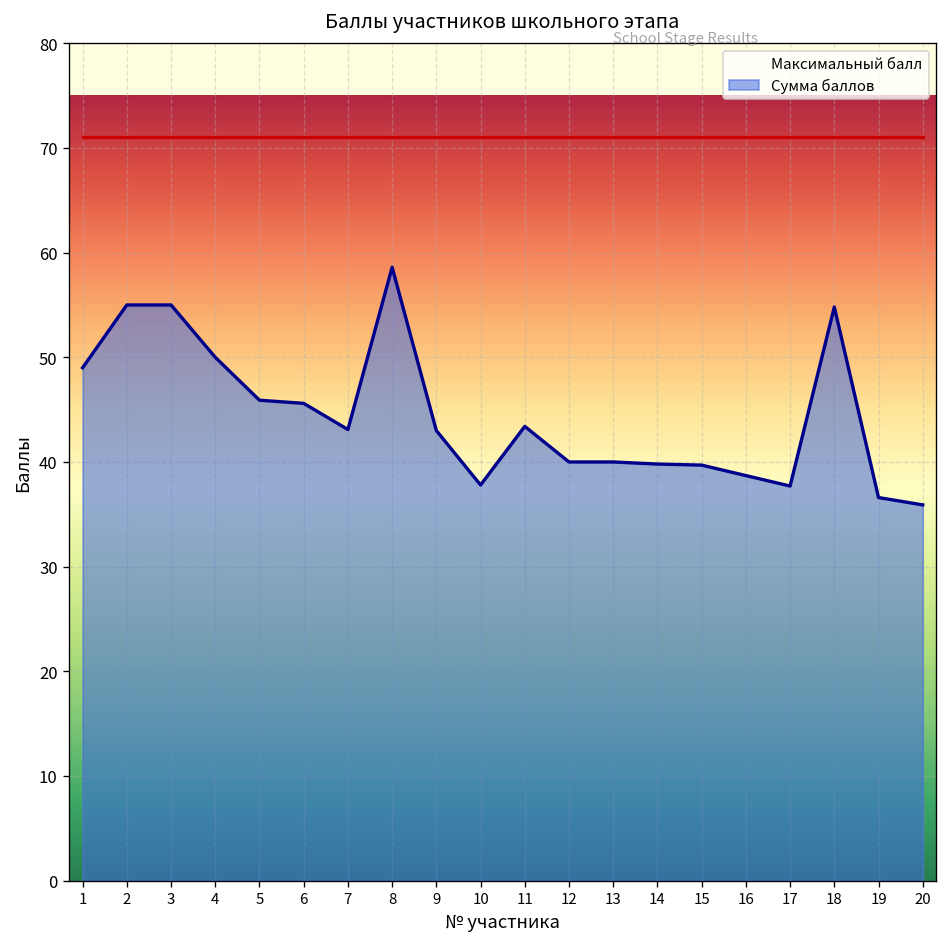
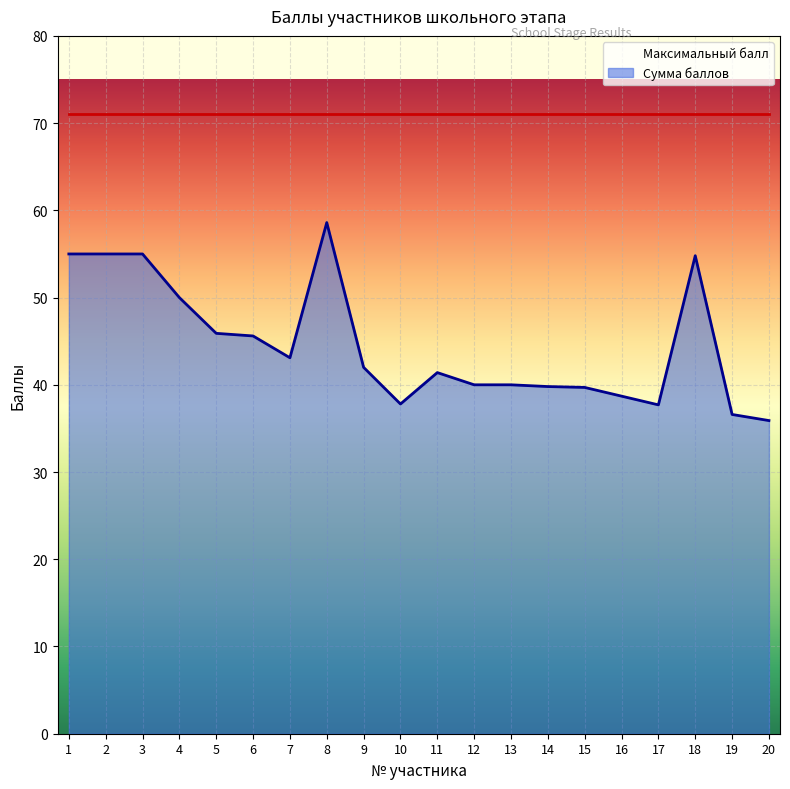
  {
    "Максимальный балл": {
      "1": 71,
      "2": 71,
      "3": 71,
      "4": 71,
      "5": 71,
      "6": 71,
      "7": 71,
      "8": 71,
      "9": 71,
      "10": 71,
      "11": 71,
      "12": 71,
      "13": 71,
      "14": 71,
      "15": 71,
      "16": 71,
      "17": 71,
      "18": 71,
      "19": 71,
      "20": 71
    },
    "Сумма баллов": {
-     "1": 49,
+     "1": 55,
      "2": 55,
      "3": 55,
      "4": 50,
      "5": 46,
      "6": 46,
      "7": 43,
      "8": 59,
-     "9": 43,
+     "9": 42,
      "10": 38,
-     "11": 43,
+     "11": 41,
      "12": 40,
      "13": 40,
      "14": 40,
      "15": 40,
      "16": 39,
      "17": 38,
      "18": 55,
      "19": 37,
      "20": 36
    }
  }
